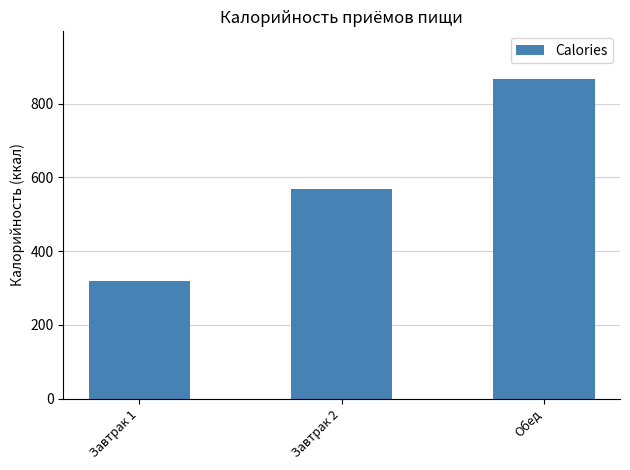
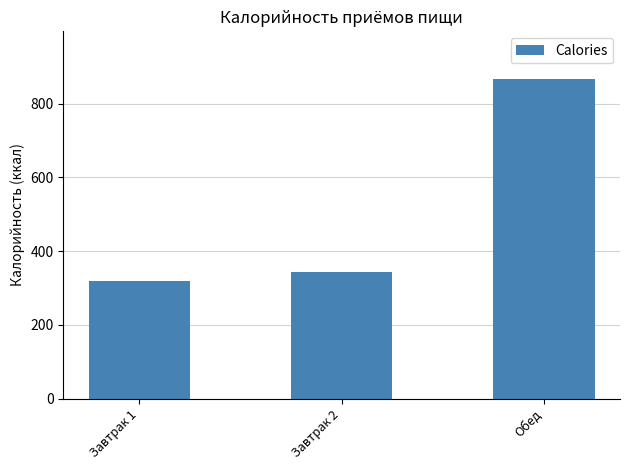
  {
    "Завтрак 1": 320,
-   "Завтрак 2": 570,
+   "Завтрак 2": 340,
    "Обед": 870
  }
